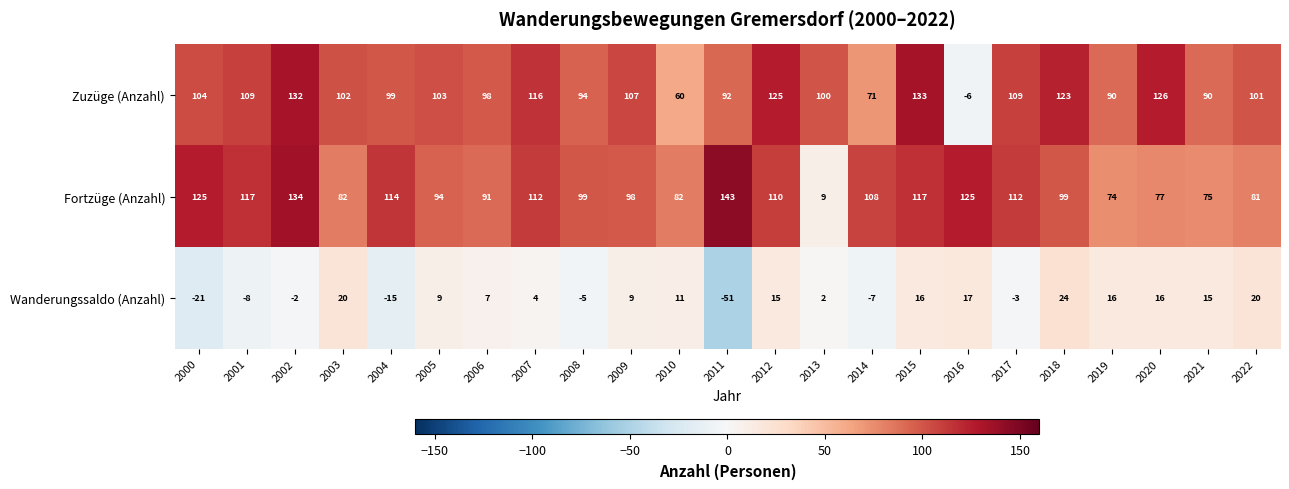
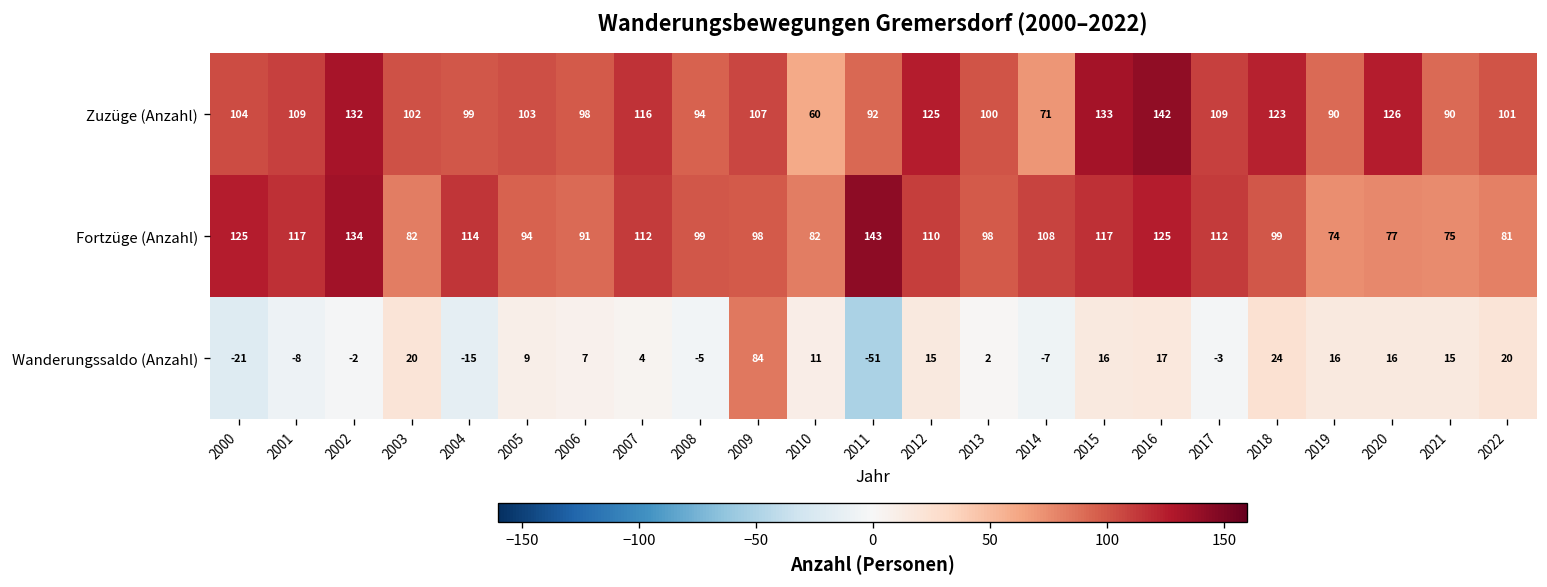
  {
    "Zuzüge (Anzahl)": {
      "2000": 104,
      "2001": 109,
      "2002": 132,
      "2003": 102,
      "2004": 99,
      "2005": 103,
      "2006": 98,
      "2007": 116,
      "2008": 94,
      "2009": 107,
      "2010": 60,
      "2011": 92,
      "2012": 125,
      "2013": 100,
      "2014": 71,
      "2015": 133,
-     "2016": -6,
+     "2016": 142,
      "2017": 109,
      "2018": 123,
      "2019": 90,
      "2020": 126,
      "2021": 90,
      "2022": 101
    },
    "Fortzüge (Anzahl)": {
      "2000": 125,
      "2001": 117,
      "2002": 134,
      "2003": 82,
      "2004": 114,
      "2005": 94,
      "2006": 91,
      "2007": 112,
      "2008": 99,
      "2009": 98,
      "2010": 82,
      "2011": 143,
      "2012": 110,
-     "2013": 9,
+     "2013": 98,
      "2014": 108,
      "2015": 117,
      "2016": 125,
      "2017": 112,
      "2018": 99,
      "2019": 74,
      "2020": 77,
      "2021": 75,
      "2022": 81
    },
    "Wanderungssaldo (Anzahl)": {
      "2000": -21,
      "2001": -8,
      "2002": -2,
      "2003": 20,
      "2004": -15,
      "2005": 9,
      "2006": 7,
      "2007": 4,
      "2008": -5,
-     "2009": 9,
+     "2009": 84,
      "2010": 11,
      "2011": -51,
      "2012": 15,
      "2013": 2,
      "2014": -7,
      "2015": 16,
      "2016": 17,
      "2017": -3,
      "2018": 24,
      "2019": 16,
      "2020": 16,
      "2021": 15,
      "2022": 20
    }
  }
